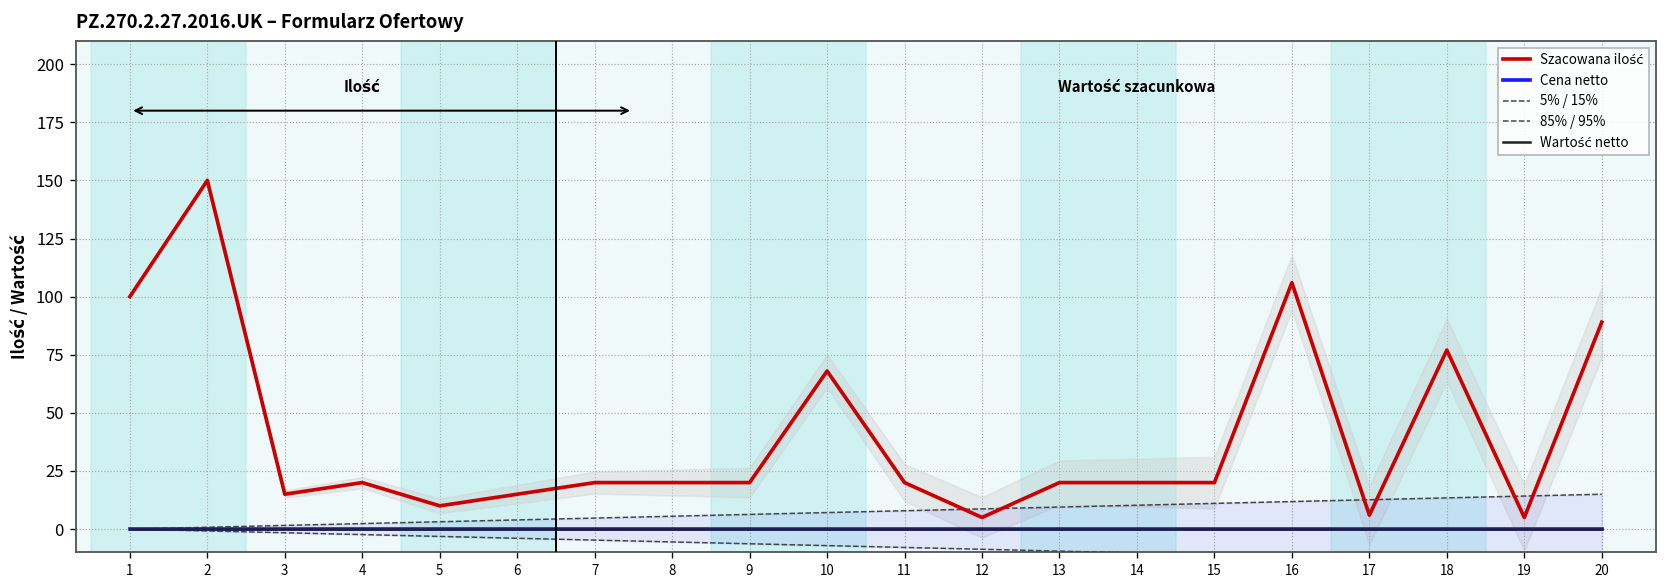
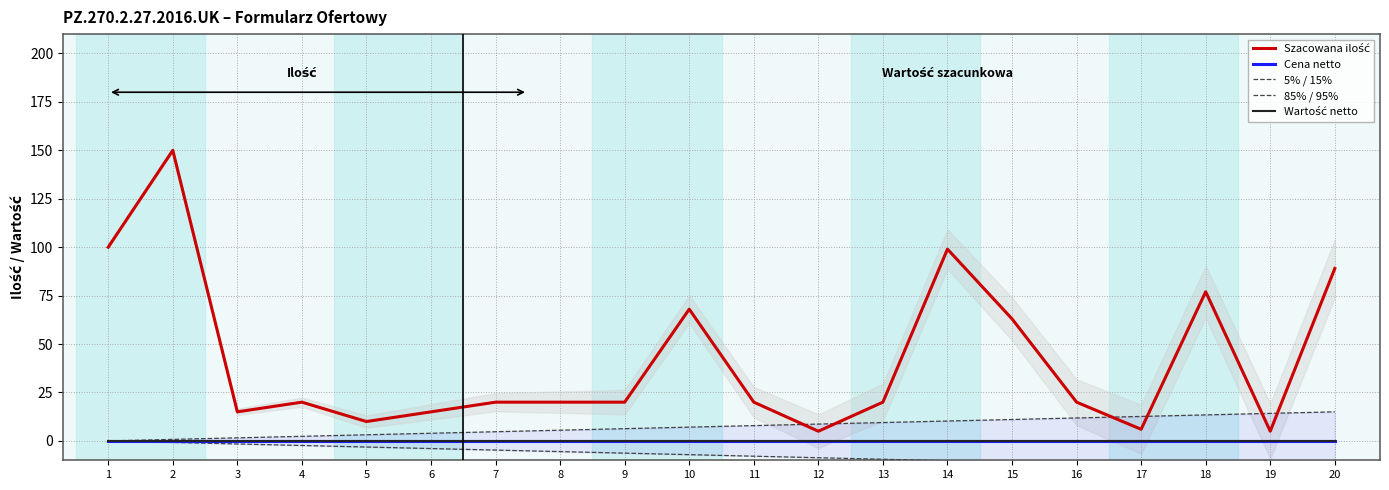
  {
    "Szacowana ilość": {
      "3": 15,
      "4": 20,
      "5": 10,
      "6": 15,
      "7": 20,
      "8": 20,
      "9": 20,
      "10": 68,
      "11": 20,
      "12": 5,
      "13": 20,
-     "14": 20,
-     "15": 20,
-     "16": 106,
+     "14": 99,
+     "15": 63,
+     "16": 20,
      "17": 6,
      "18": 77,
      "19": 5,
      "20": 89
    }
  }
